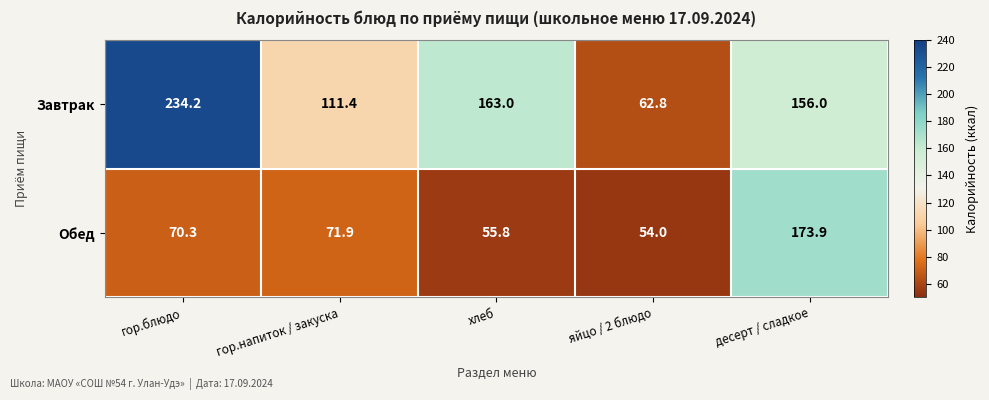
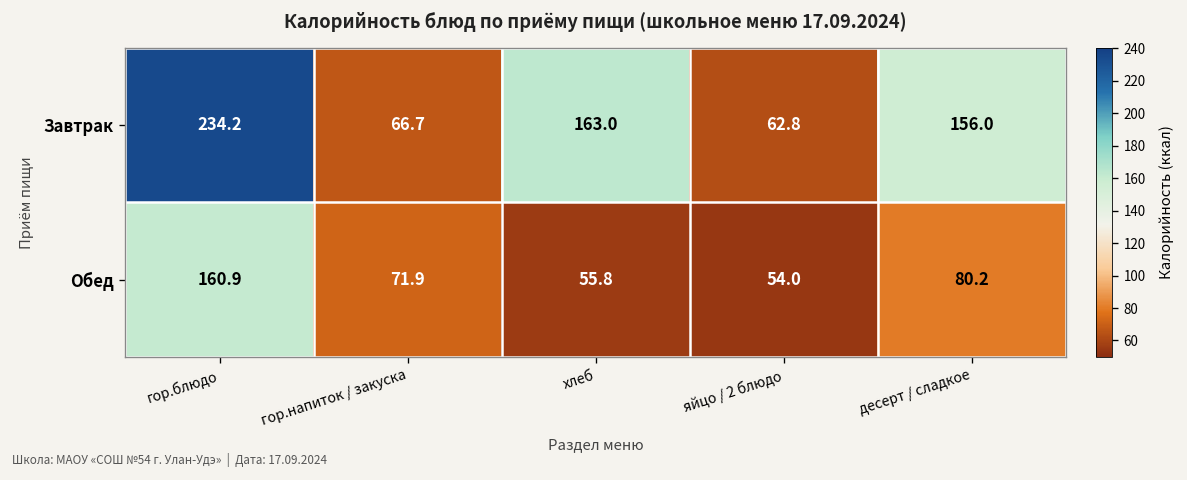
  {
    "Завтрак": {
      "гор.блюдо": 234.2,
-     "гор.напиток / закуска": 111.4,
+     "гор.напиток / закуска": 66.7,
      "хлеб": 163.0,
      "яйцо / 2 блюдо": 62.8,
      "десерт / сладкое": 156.0
    },
    "Обед": {
-     "гор.блюдо": 70.3,
+     "гор.блюдо": 160.9,
      "гор.напиток / закуска": 71.9,
      "хлеб": 55.8,
      "яйцо / 2 блюдо": 54.0,
-     "десерт / сладкое": 173.9
+     "десерт / сладкое": 80.2
    }
  }
